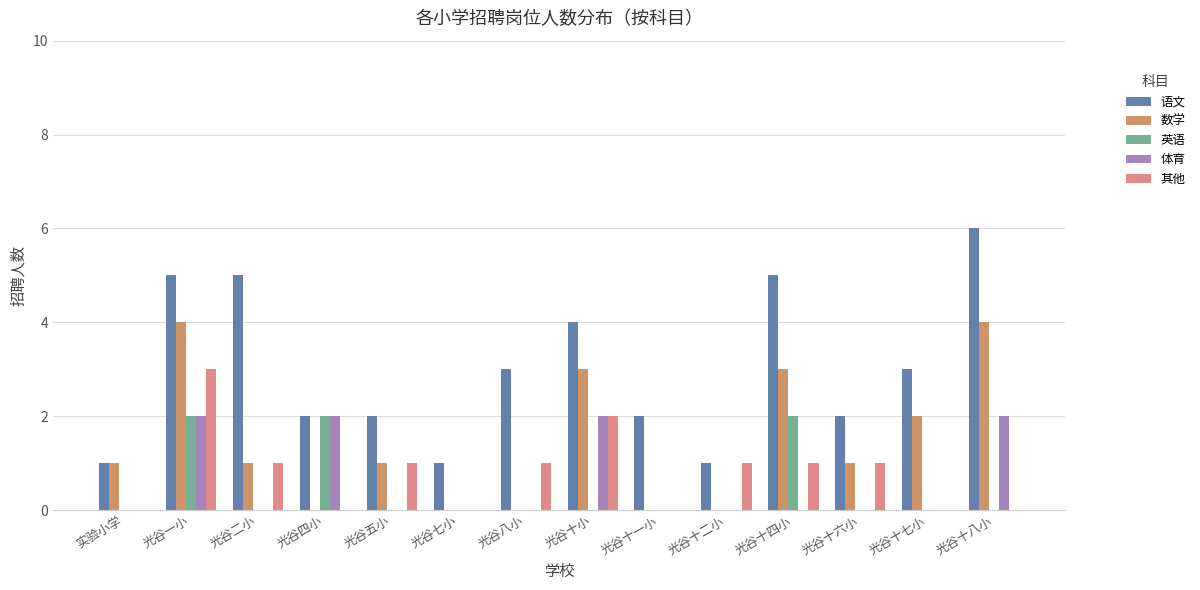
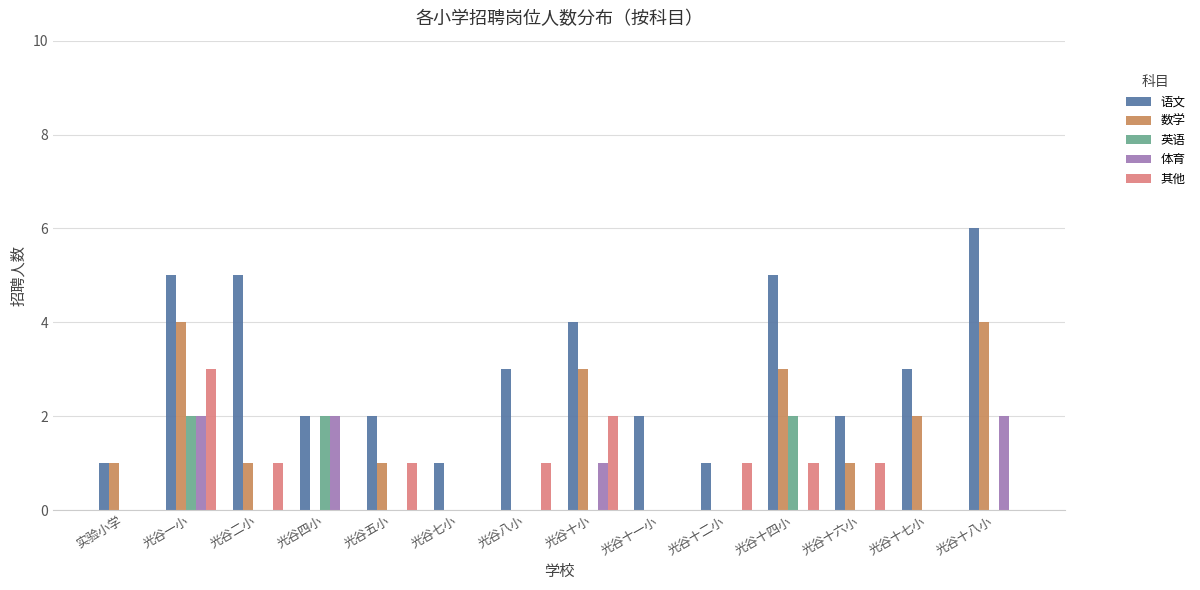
  {
    "体育": {
      "实验小学": 0,
      "光谷一小": 2,
      "光谷二小": 0,
      "光谷四小": 2,
      "光谷五小": 0,
      "光谷七小": 0,
      "光谷八小": 0,
-     "光谷十小": 2,
+     "光谷十小": 1,
      "光谷十一小": 0,
      "光谷十二小": 0,
      "光谷十四小": 0,
      "光谷十六小": 0,
      "光谷十七小": 0,
      "光谷十八小": 2
    }
  }
